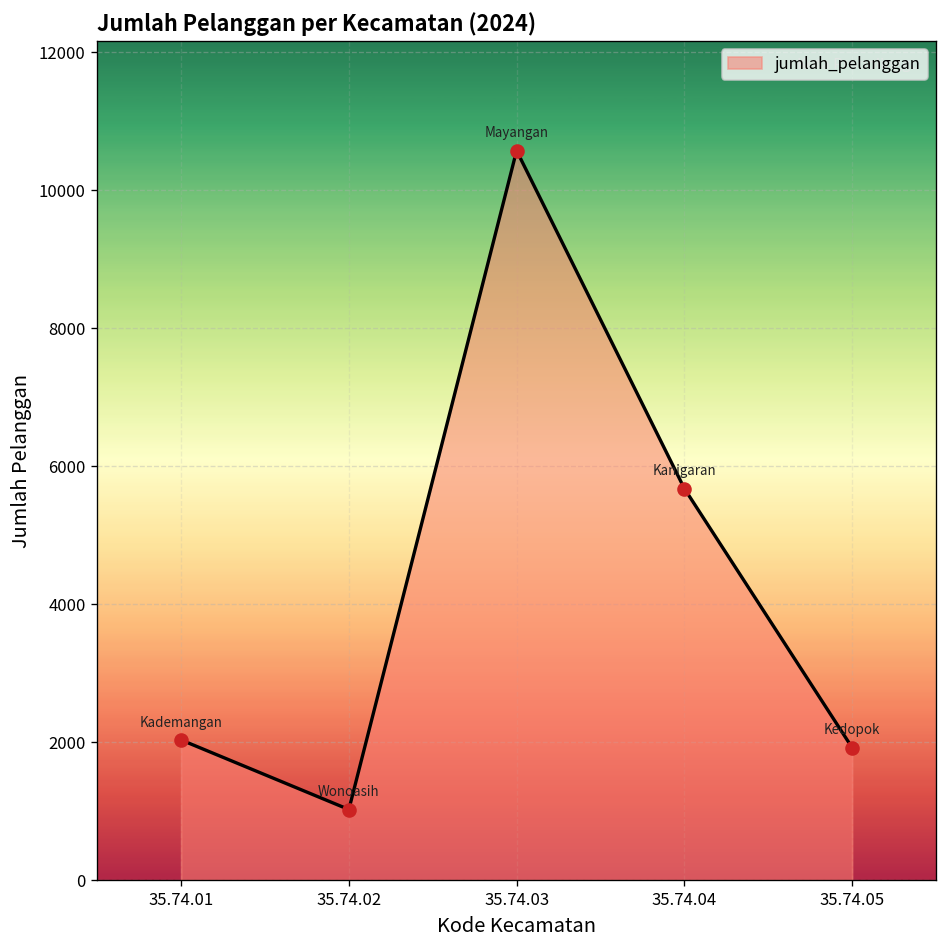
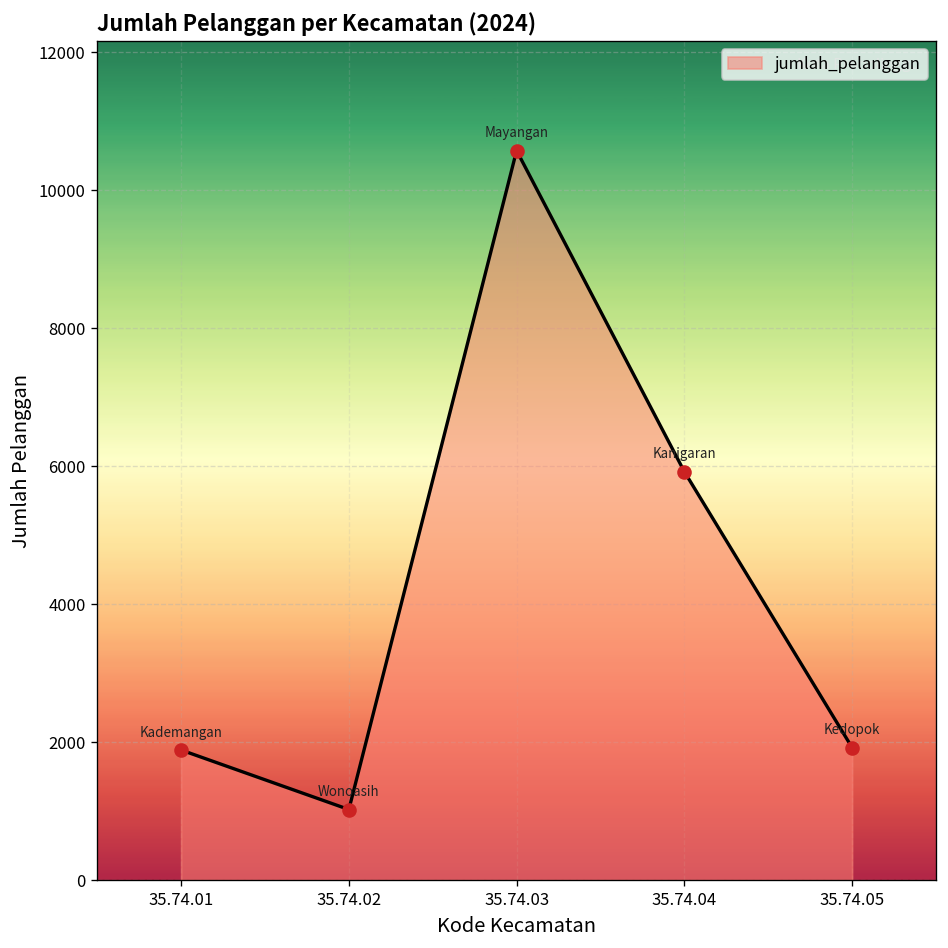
  {
-   "35.74.01": 2000,
+   "35.74.01": 1900,
    "35.74.02": 1000,
    "35.74.03": 10600,
-   "35.74.04": 5700,
+   "35.74.04": 5900,
    "35.74.05": 1900
  }
